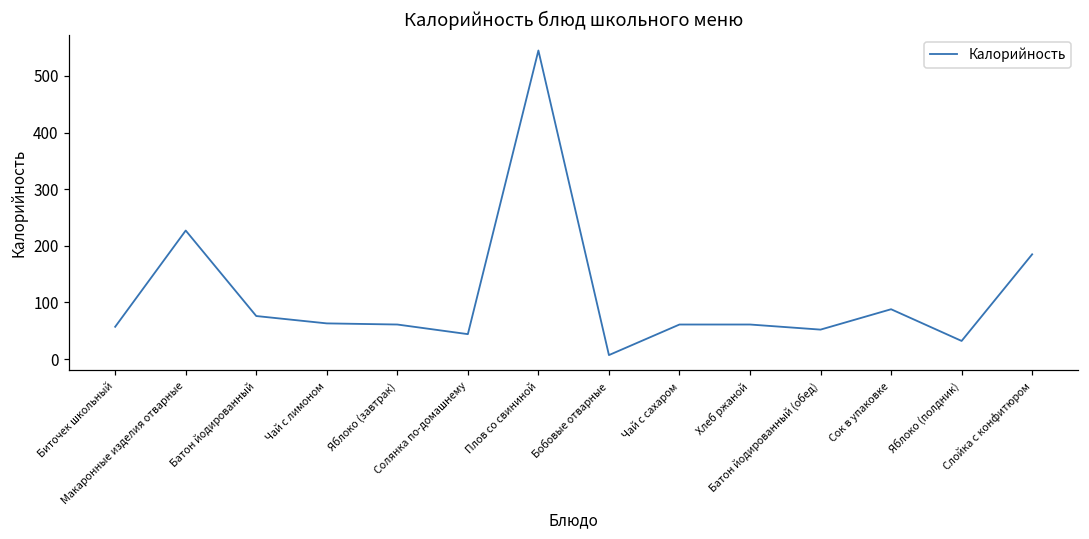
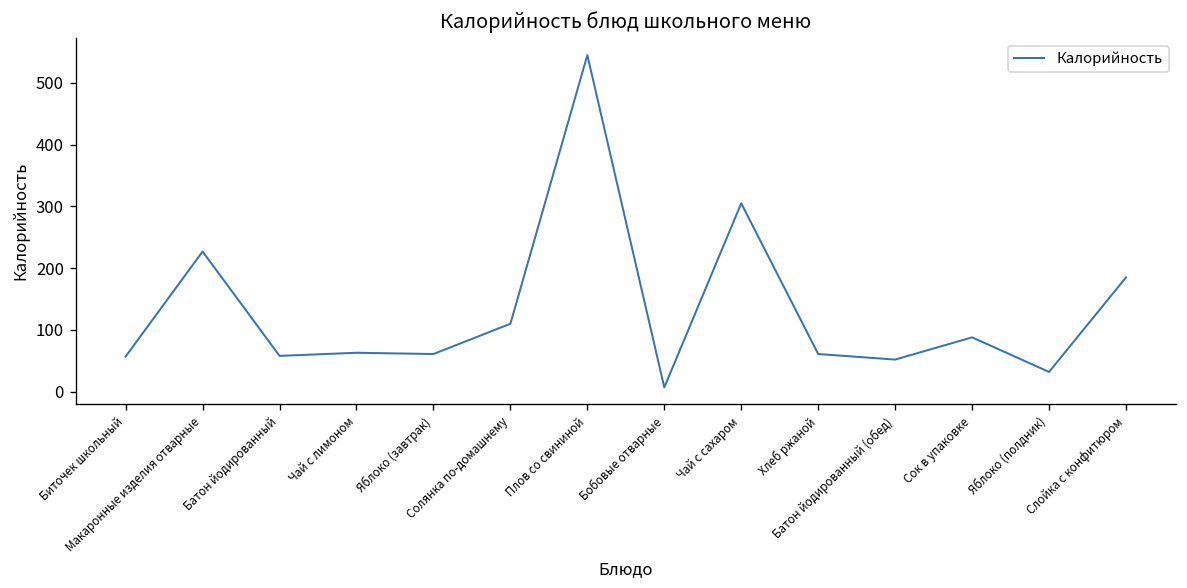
  {
    "Биточек школьный": 60,
    "Макаронные изделия отварные": 230,
-   "Батон йодированный": 80,
+   "Батон йодированный": 60,
    "Чай с лимоном": 60,
    "Яблоко (завтрак)": 60,
-   "Солянка по-домашнему": 40,
+   "Солянка по-домашнему": 110,
    "Плов со свининой": 550,
    "Бобовые отварные": 10,
-   "Чай с сахаром": 60,
+   "Чай с сахаром": 310,
    "Хлеб ржаной": 60,
    "Батон йодированный (обед)": 50,
    "Сок в упаковке": 90,
    "Яблоко (полдник)": 30,
    "Слойка с конфитюром": 190
  }
